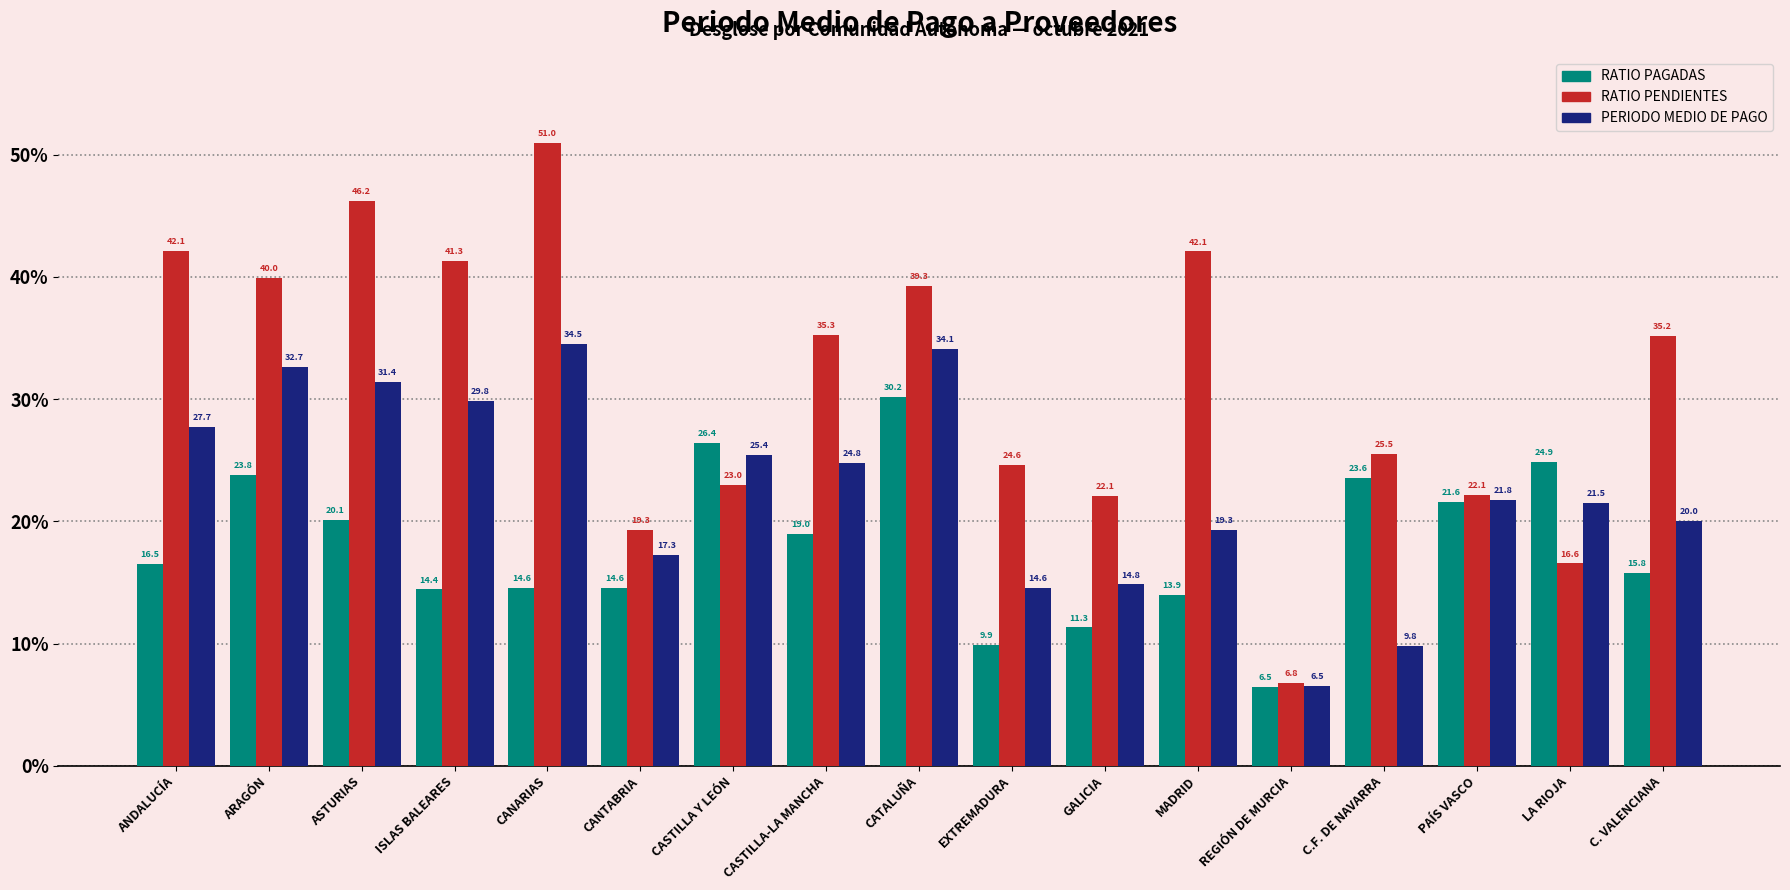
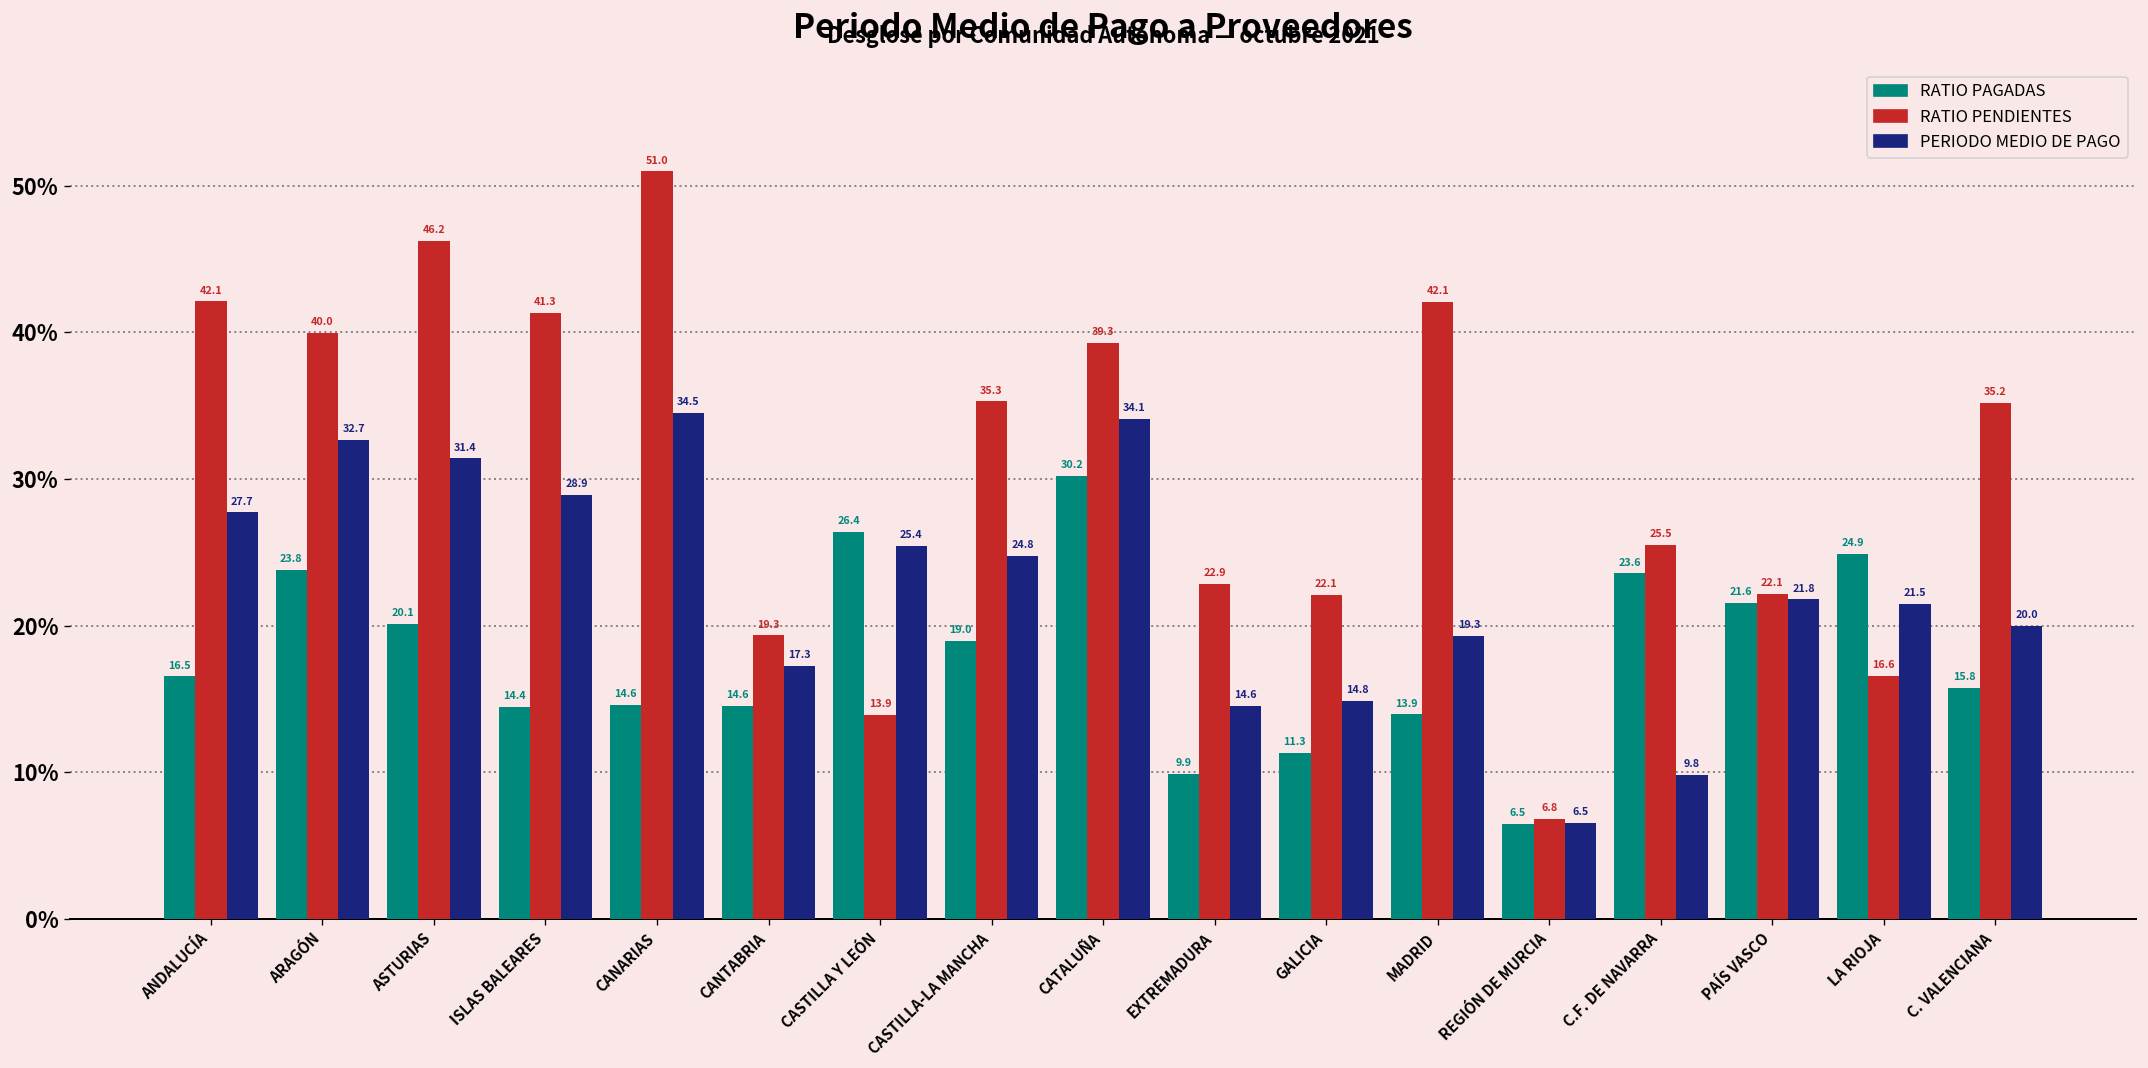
  {
    "RATIO PAGADAS": {
      "ANDALUCÍA": 16.5,
      "ARAGÓN": 23.8,
      "ASTURIAS": 20.1,
      "ISLAS BALEARES": 14.4,
      "CANARIAS": 14.6,
      "CANTABRIA": 14.6,
      "CASTILLA Y LEÓN": 26.4,
      "CASTILLA-LA MANCHA": 19.0,
      "CATALUÑA": 30.2,
      "EXTREMADURA": 9.9,
      "GALICIA": 11.3,
      "MADRID": 13.9,
      "REGIÓN DE MURCIA": 6.5,
      "C.F. DE NAVARRA": 23.6,
      "PAÍS VASCO": 21.6,
      "LA RIOJA": 24.9,
      "C. VALENCIANA": 15.8
    },
    "RATIO PENDIENTES": {
      "ANDALUCÍA": 42.1,
      "ARAGÓN": 40.0,
      "ASTURIAS": 46.2,
      "ISLAS BALEARES": 41.3,
      "CANARIAS": 51.0,
      "CANTABRIA": 19.3,
-     "CASTILLA Y LEÓN": 23.0,
+     "CASTILLA Y LEÓN": 13.9,
      "CASTILLA-LA MANCHA": 35.3,
      "CATALUÑA": 39.3,
-     "EXTREMADURA": 24.6,
+     "EXTREMADURA": 22.9,
      "GALICIA": 22.1,
      "MADRID": 42.1,
      "REGIÓN DE MURCIA": 6.8,
      "C.F. DE NAVARRA": 25.5,
      "PAÍS VASCO": 22.1,
      "LA RIOJA": 16.6,
      "C. VALENCIANA": 35.2
    },
    "PERIODO MEDIO DE PAGO": {
      "ANDALUCÍA": 27.7,
      "ARAGÓN": 32.7,
      "ASTURIAS": 31.4,
-     "ISLAS BALEARES": 29.8,
+     "ISLAS BALEARES": 28.9,
      "CANARIAS": 34.5,
      "CANTABRIA": 17.3,
      "CASTILLA Y LEÓN": 25.4,
      "CASTILLA-LA MANCHA": 24.8,
      "CATALUÑA": 34.1,
      "EXTREMADURA": 14.6,
      "GALICIA": 14.8,
      "MADRID": 19.3,
      "REGIÓN DE MURCIA": 6.5,
      "C.F. DE NAVARRA": 9.8,
      "PAÍS VASCO": 21.8,
      "LA RIOJA": 21.5,
      "C. VALENCIANA": 20.0
    }
  }
